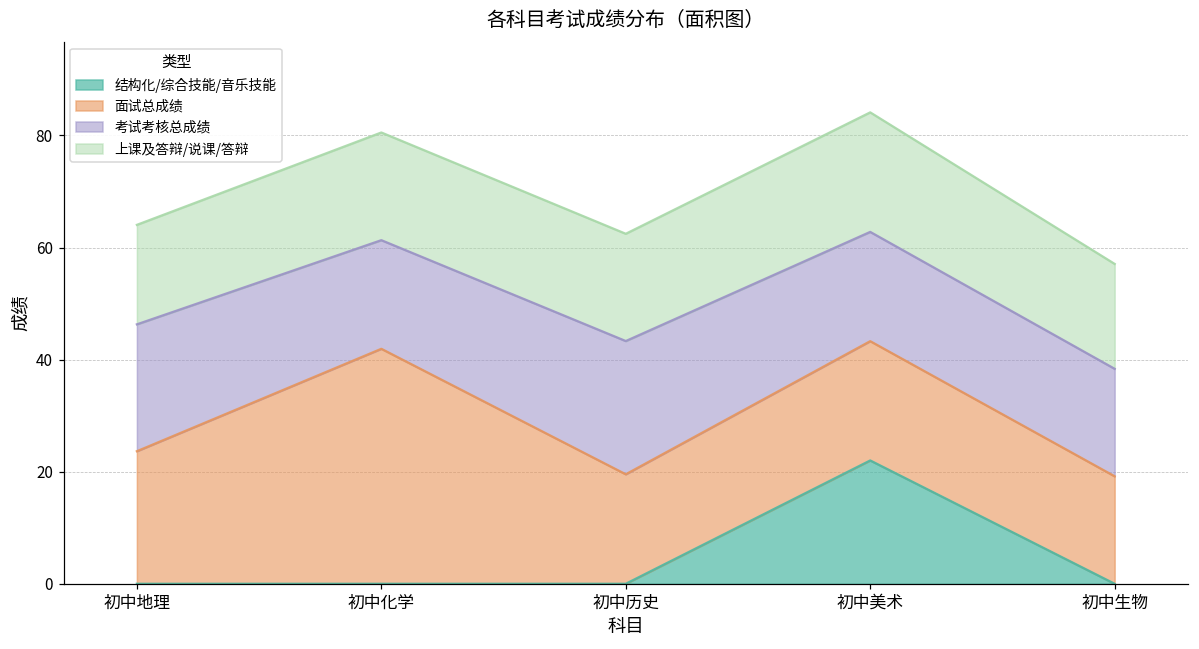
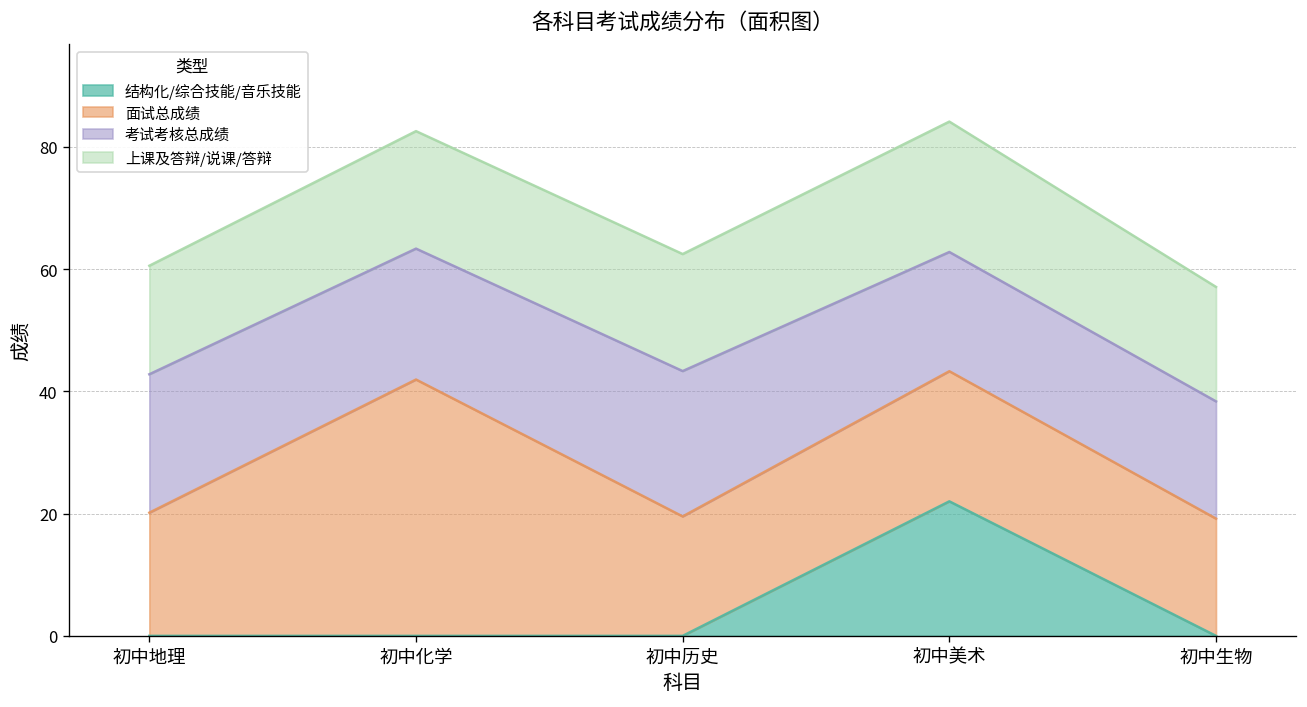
  {
    "结构化/综合技能/音乐技能": {
      "初中地理": 0,
      "初中化学": 0,
      "初中历史": 0,
      "初中美术": 22,
      "初中生物": 0
    },
    "面试总成绩": {
-     "初中地理": 24,
+     "初中地理": 20,
      "初中化学": 42,
      "初中历史": 20,
      "初中美术": 21,
      "初中生物": 19
    },
    "考试考核总成绩": {
      "初中地理": 23,
-     "初中化学": 19,
+     "初中化学": 21,
      "初中历史": 24,
      "初中美术": 19,
      "初中生物": 19
    },
    "上课及答辩/说课/答辩": {
      "初中地理": 18,
      "初中化学": 19,
      "初中历史": 19,
      "初中美术": 21,
      "初中生物": 19
    }
  }
